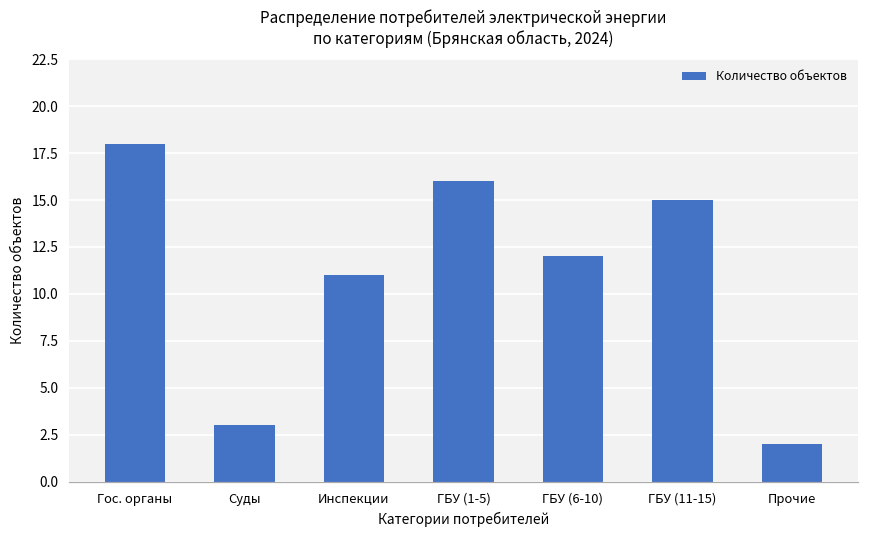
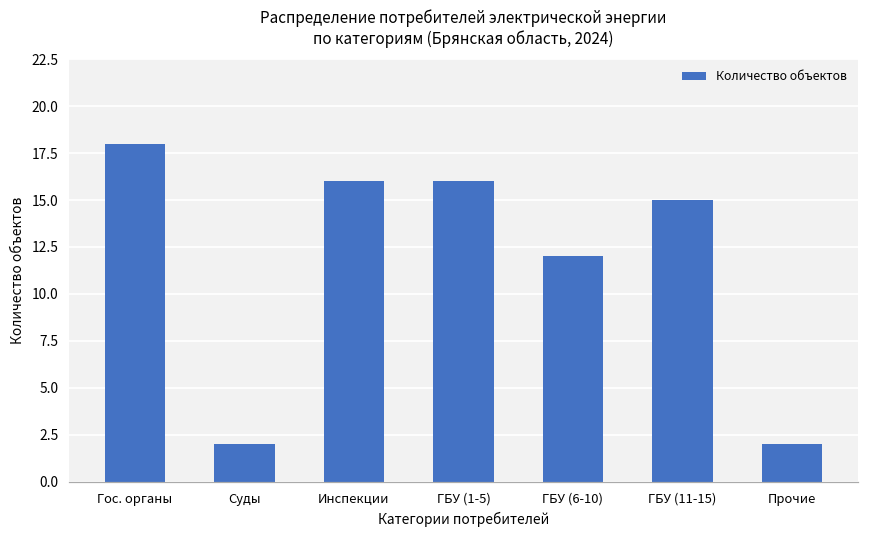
  {
    "Гос. органы": 18,
-   "Суды": 3,
-   "Инспекции": 11,
+   "Суды": 2,
+   "Инспекции": 16,
    "ГБУ (1-5)": 16,
    "ГБУ (6-10)": 12,
    "ГБУ (11-15)": 15,
    "Прочие": 2
  }
